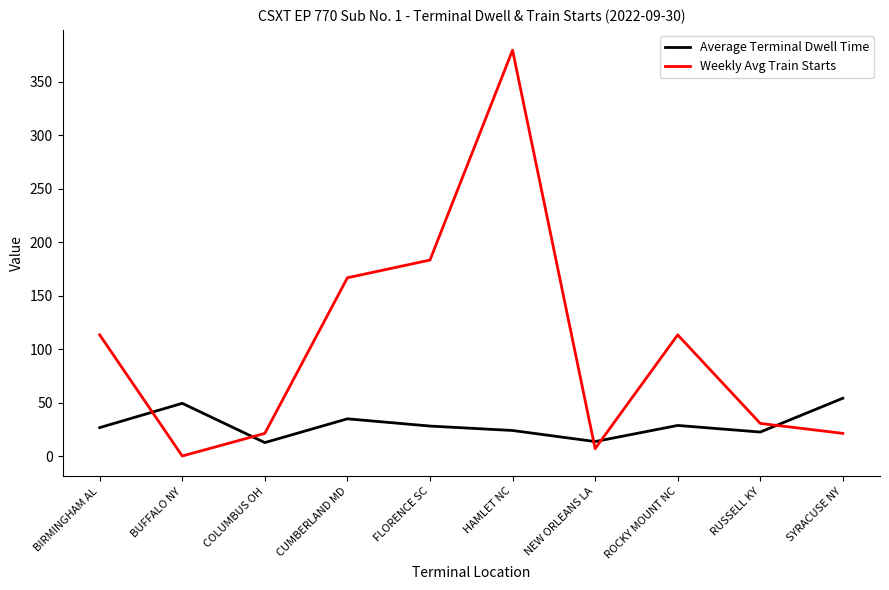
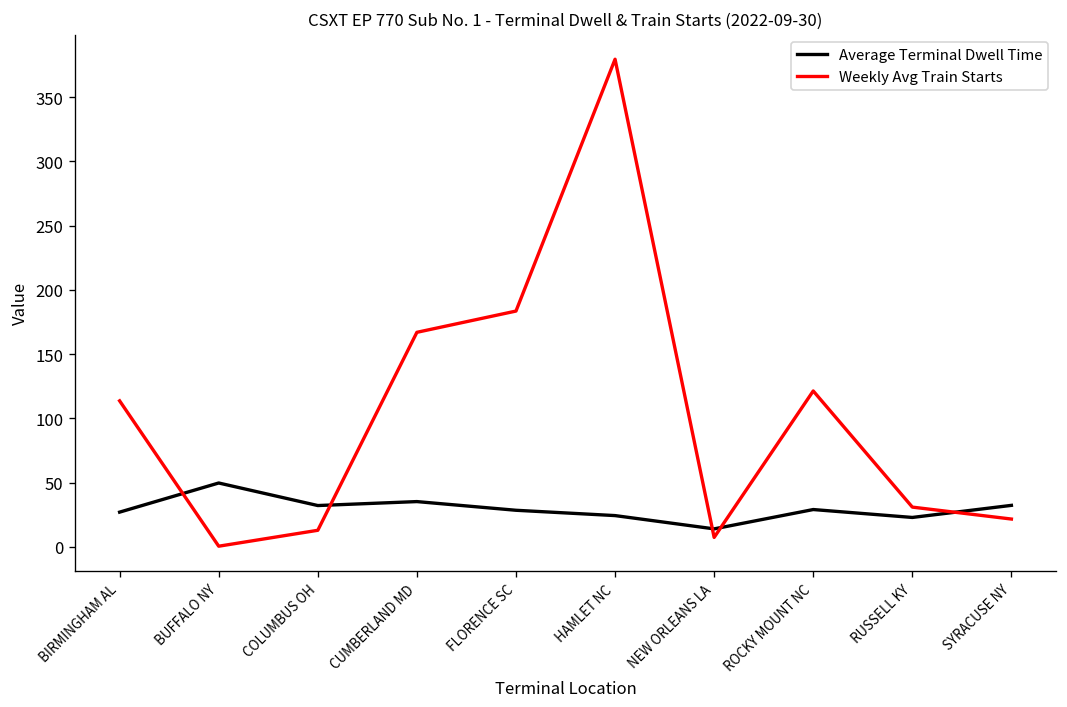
  {
    "Average Terminal Dwell Time": {
      "BIRMINGHAM AL": 27,
      "BUFFALO NY": 50,
-     "COLUMBUS OH": 13,
+     "COLUMBUS OH": 32,
      "CUMBERLAND MD": 35,
      "FLORENCE SC": 28,
      "HAMLET NC": 24,
      "NEW ORLEANS LA": 14,
      "ROCKY MOUNT NC": 29,
      "RUSSELL KY": 23,
-     "SYRACUSE NY": 54
+     "SYRACUSE NY": 32
    },
    "Weekly Avg Train Starts": {
      "BIRMINGHAM AL": 114,
      "BUFFALO NY": 0,
-     "COLUMBUS OH": 22,
+     "COLUMBUS OH": 13,
      "CUMBERLAND MD": 167,
      "FLORENCE SC": 183,
      "HAMLET NC": 379,
      "NEW ORLEANS LA": 7,
-     "ROCKY MOUNT NC": 114,
+     "ROCKY MOUNT NC": 121,
      "RUSSELL KY": 31,
      "SYRACUSE NY": 22
    }
  }
